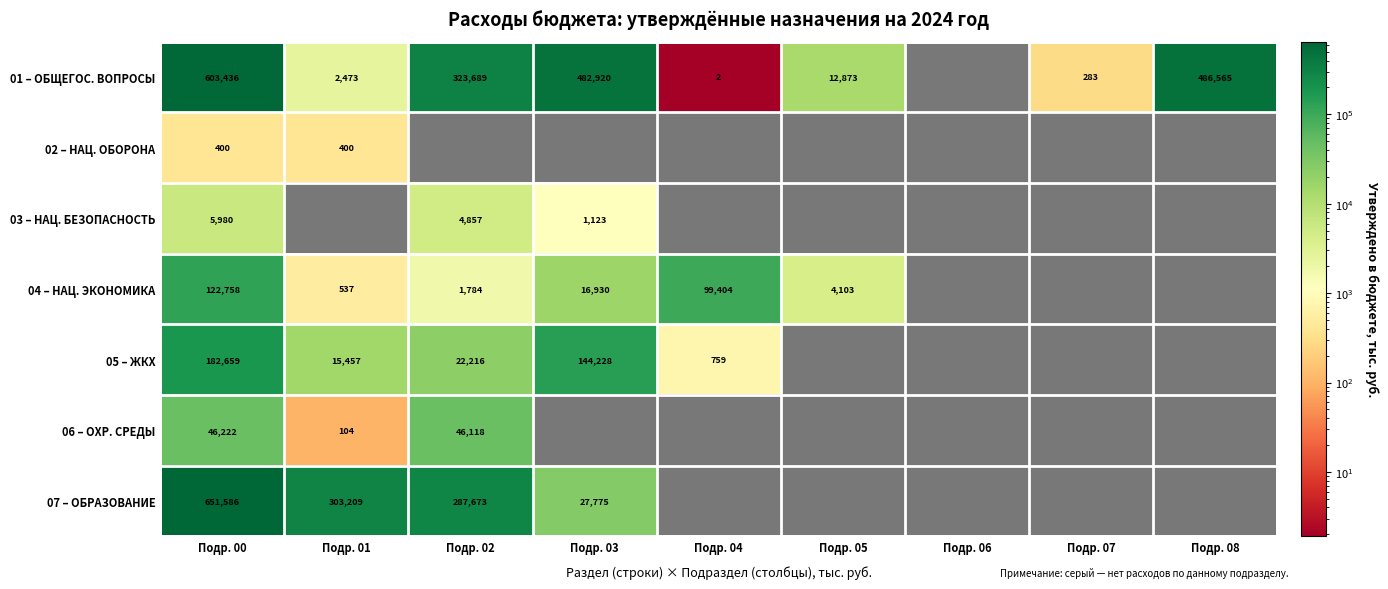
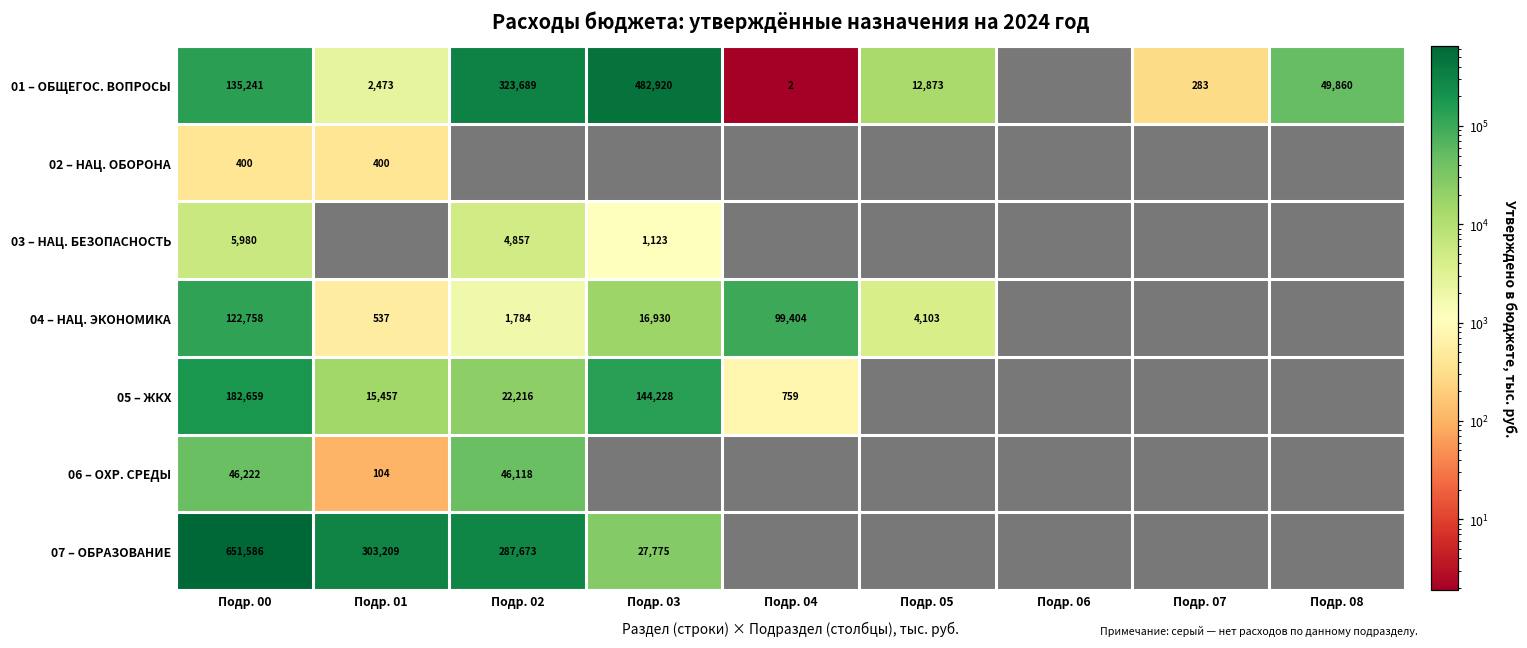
  {
    "01 – ОБЩЕГОС. ВОПРОСЫ": {
-     "Подр. 00": "603,436",
+     "Подр. 00": "135,241",
      "Подр. 01": "2,473",
      "Подр. 02": "323,689",
      "Подр. 03": "482,920",
      "Подр. 04": "2",
      "Подр. 05": "12,873",
      "Подр. 07": "283",
-     "Подр. 08": "486,565"
+     "Подр. 08": "49,860"
    },
    "02 – НАЦ. ОБОРОНА": {
      "Подр. 00": "400",
      "Подр. 01": "400"
    },
    "03 – НАЦ. БЕЗОПАСНОСТЬ": {
      "Подр. 00": "5,980",
      "Подр. 02": "4,857",
      "Подр. 03": "1,123"
    },
    "04 – НАЦ. ЭКОНОМИКА": {
      "Подр. 00": "122,758",
      "Подр. 01": "537",
      "Подр. 02": "1,784",
      "Подр. 03": "16,930",
      "Подр. 04": "99,404",
      "Подр. 05": "4,103"
    },
    "05 – ЖКХ": {
      "Подр. 00": "182,659",
      "Подр. 01": "15,457",
      "Подр. 02": "22,216",
      "Подр. 03": "144,228",
      "Подр. 04": "759"
    },
    "06 – ОХР. СРЕДЫ": {
      "Подр. 00": "46,222",
      "Подр. 01": "104",
      "Подр. 02": "46,118"
    },
    "07 – ОБРАЗОВАНИЕ": {
      "Подр. 00": "651,586",
      "Подр. 01": "303,209",
      "Подр. 02": "287,673",
      "Подр. 03": "27,775"
    }
  }
